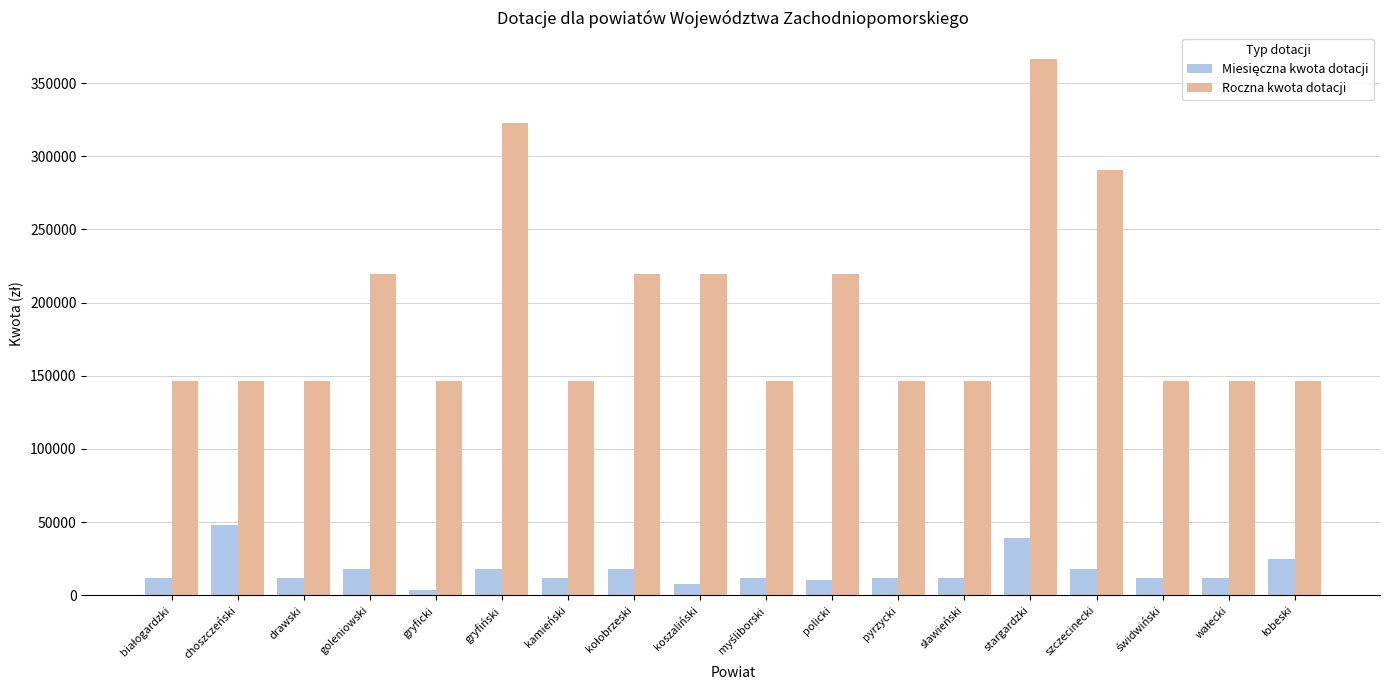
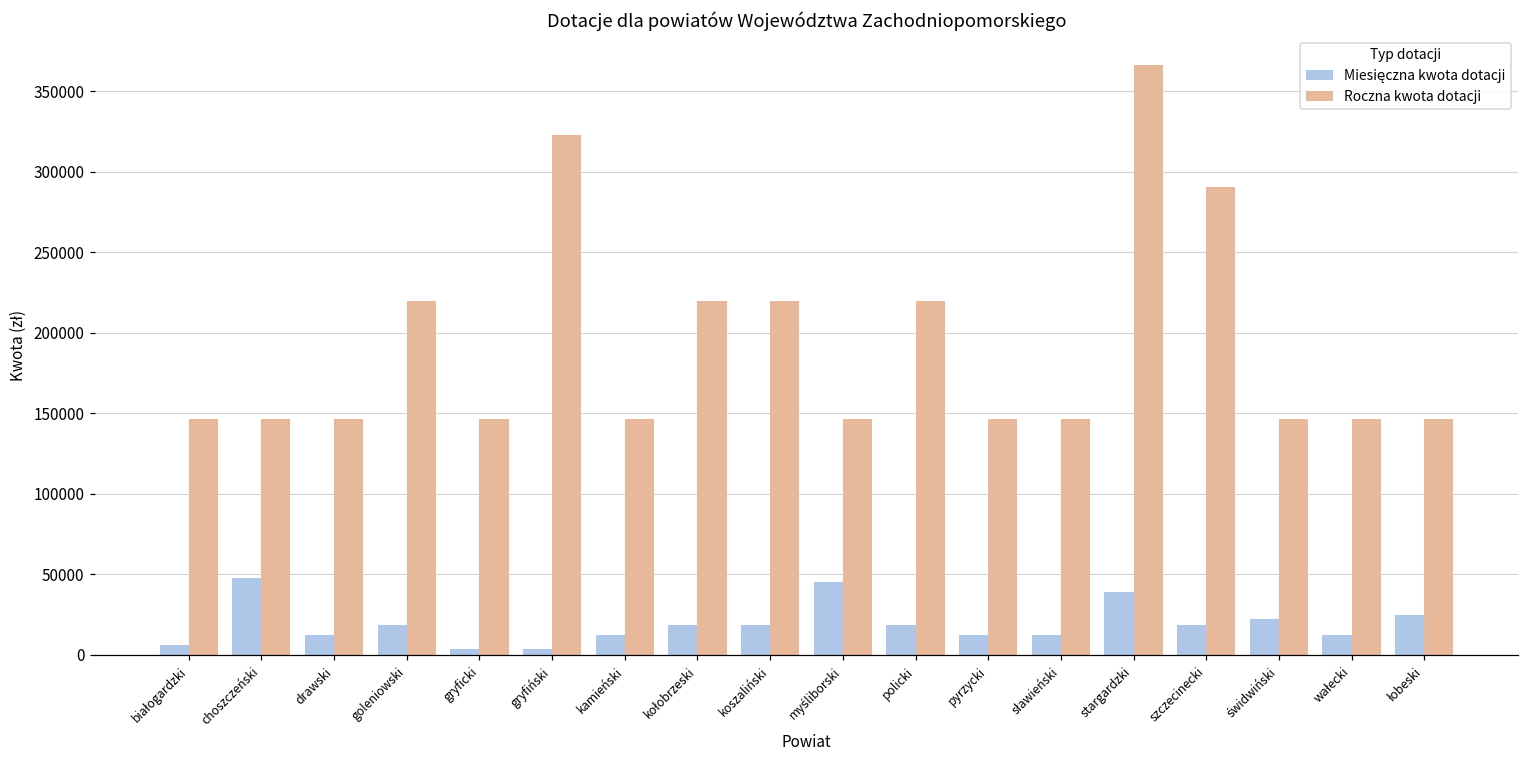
  {
    "Miesięczna kwota dotacji": {
-     "białogardzki": 12000,
+     "białogardzki": 6000,
      "choszczeński": 48000,
      "drawski": 12000,
      "goleniowski": 18000,
      "gryficki": 4000,
-     "gryfiński": 18000,
+     "gryfiński": 3000,
      "kamieński": 12000,
      "kołobrzeski": 18000,
-     "koszaliński": 8000,
-     "myśliborski": 12000,
-     "policki": 11000,
+     "koszaliński": 18000,
+     "myśliborski": 45000,
+     "policki": 18000,
      "pyrzycki": 12000,
      "sławieński": 12000,
      "stargardzki": 39000,
      "szczecinecki": 18000,
-     "świdwiński": 12000,
+     "świdwiński": 23000,
      "wałecki": 12000,
      "łobeski": 25000
    },
    "Roczna kwota dotacji": {
      "białogardzki": 146000,
      "choszczeński": 146000,
      "drawski": 146000,
      "goleniowski": 220000,
      "gryficki": 146000,
      "gryfiński": 323000,
      "kamieński": 146000,
      "kołobrzeski": 220000,
      "koszaliński": 220000,
      "myśliborski": 146000,
      "policki": 220000,
      "pyrzycki": 146000,
      "sławieński": 146000,
      "stargardzki": 366000,
      "szczecinecki": 290000,
      "świdwiński": 146000,
      "wałecki": 146000,
      "łobeski": 146000
    }
  }
